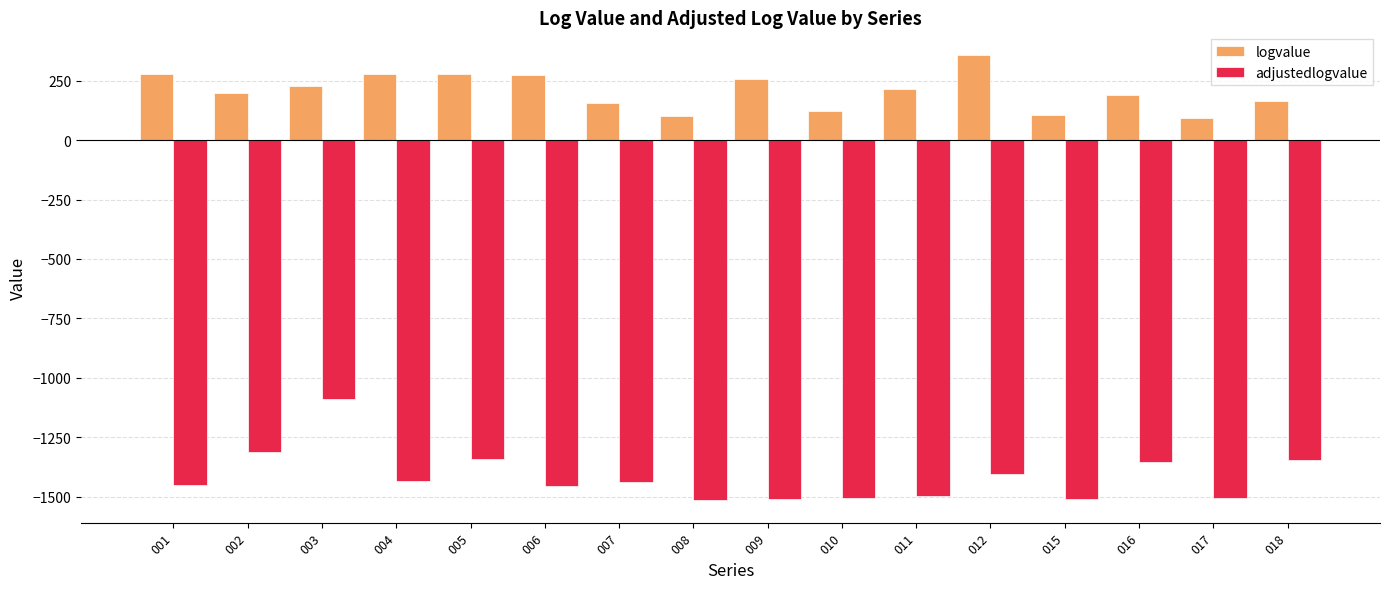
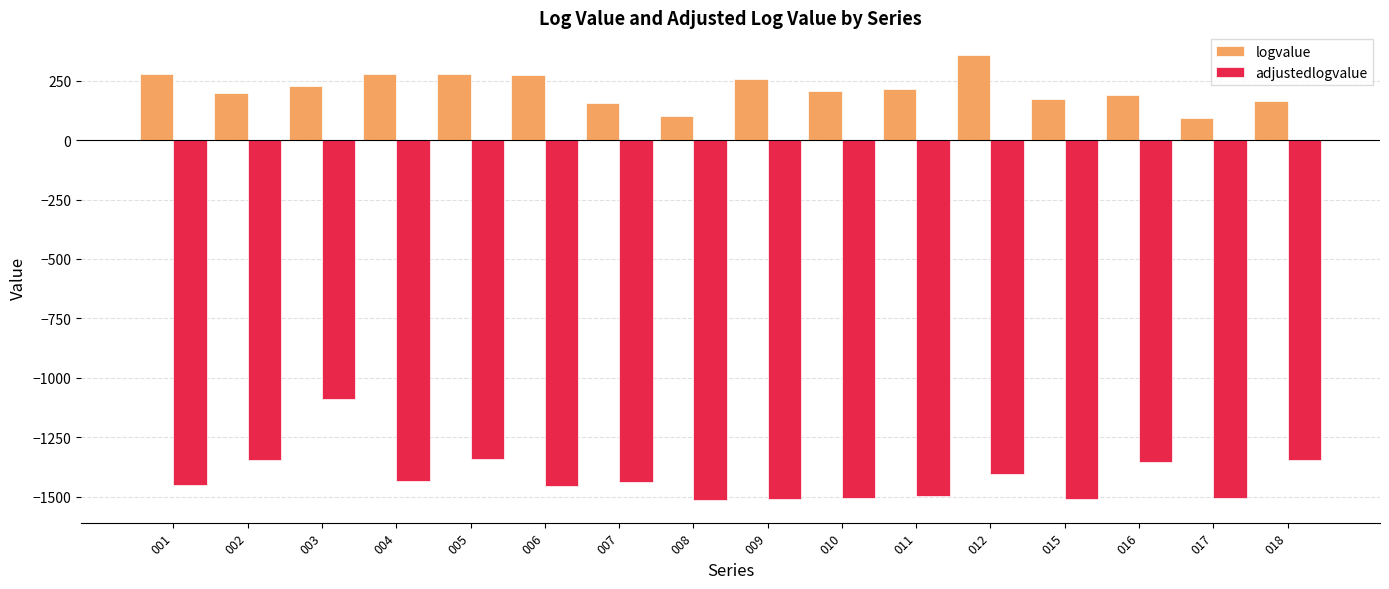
  {
    "logvalue": {
      "001": 280,
      "002": 200,
      "003": 230,
      "004": 280,
      "005": 280,
      "006": 270,
      "007": 160,
      "008": 100,
      "009": 260,
-     "010": 120,
+     "010": 210,
      "011": 210,
      "012": 360,
-     "015": 110,
+     "015": 170,
      "016": 190,
      "017": 90,
      "018": 170
    },
    "adjustedlogvalue": {
      "001": -1450,
-     "002": -1310,
+     "002": -1350,
      "003": -1090,
      "004": -1430,
      "005": -1340,
      "006": -1460,
      "007": -1440,
      "008": -1520,
      "009": -1510,
      "010": -1500,
      "011": -1500,
      "012": -1410,
      "015": -1510,
      "016": -1350,
      "017": -1500,
      "018": -1350
    }
  }
